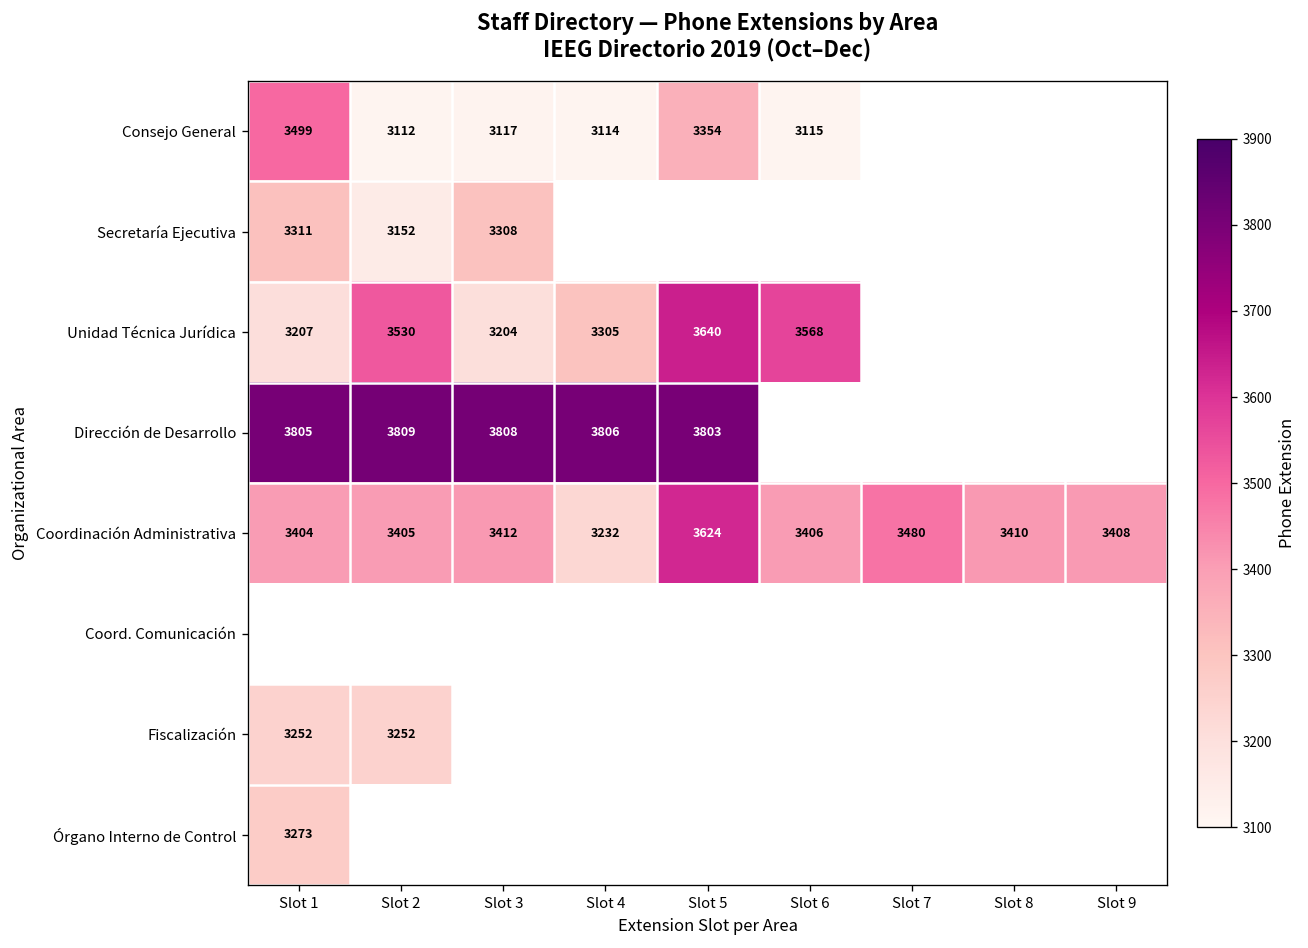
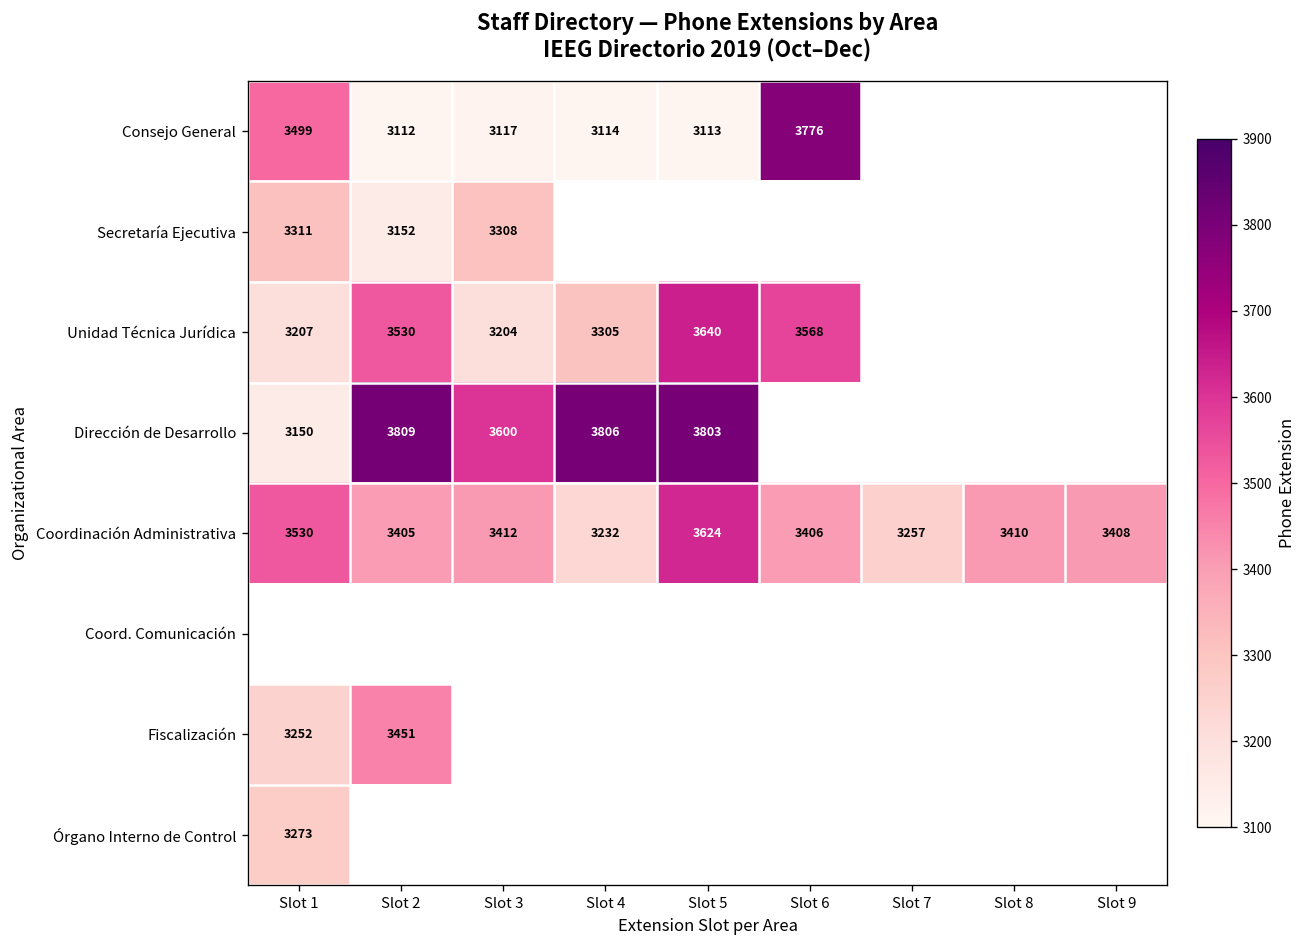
  {
    "Consejo General": {
      "Slot 1": 3499,
      "Slot 2": 3112,
      "Slot 3": 3117,
      "Slot 4": 3114,
-     "Slot 5": 3354,
-     "Slot 6": 3115
+     "Slot 5": 3113,
+     "Slot 6": 3776
    },
    "Secretaría Ejecutiva": {
      "Slot 1": 3311,
      "Slot 2": 3152,
      "Slot 3": 3308
    },
    "Unidad Técnica Jurídica": {
      "Slot 1": 3207,
      "Slot 2": 3530,
      "Slot 3": 3204,
      "Slot 4": 3305,
      "Slot 5": 3640,
      "Slot 6": 3568
    },
    "Dirección de Desarrollo": {
-     "Slot 1": 3805,
+     "Slot 1": 3150,
      "Slot 2": 3809,
-     "Slot 3": 3808,
+     "Slot 3": 3600,
      "Slot 4": 3806,
      "Slot 5": 3803
    },
    "Coordinación Administrativa": {
-     "Slot 1": 3404,
+     "Slot 1": 3530,
      "Slot 2": 3405,
      "Slot 3": 3412,
      "Slot 4": 3232,
      "Slot 5": 3624,
      "Slot 6": 3406,
-     "Slot 7": 3480,
+     "Slot 7": 3257,
      "Slot 8": 3410,
      "Slot 9": 3408
    },
    "Fiscalización": {
      "Slot 1": 3252,
-     "Slot 2": 3252
+     "Slot 2": 3451
    },
    "Órgano Interno de Control": {
      "Slot 1": 3273
    }
  }
